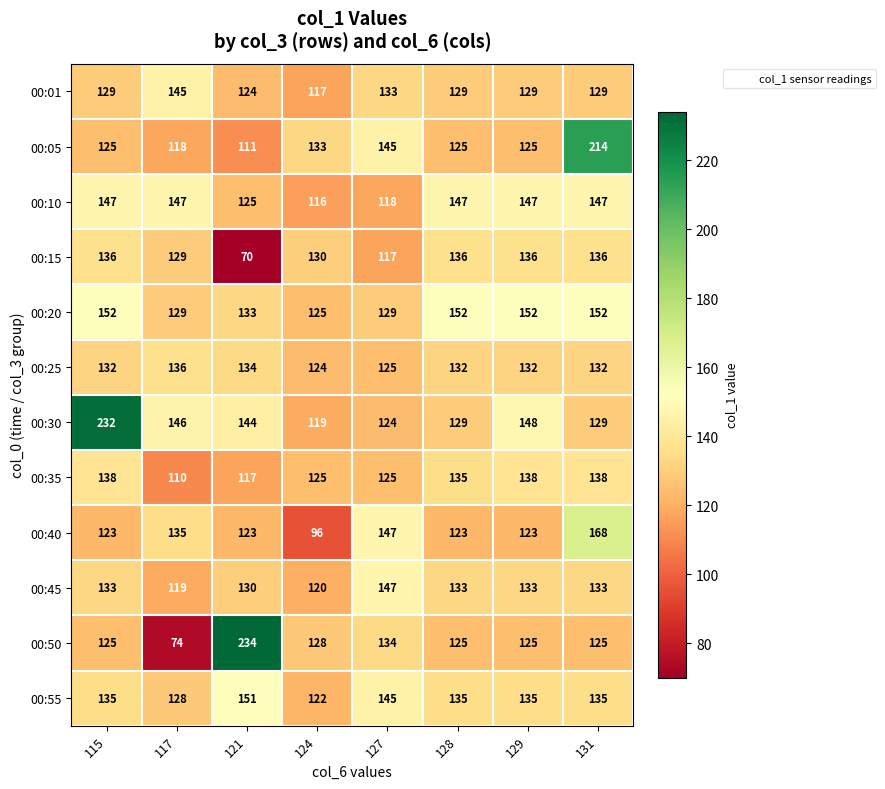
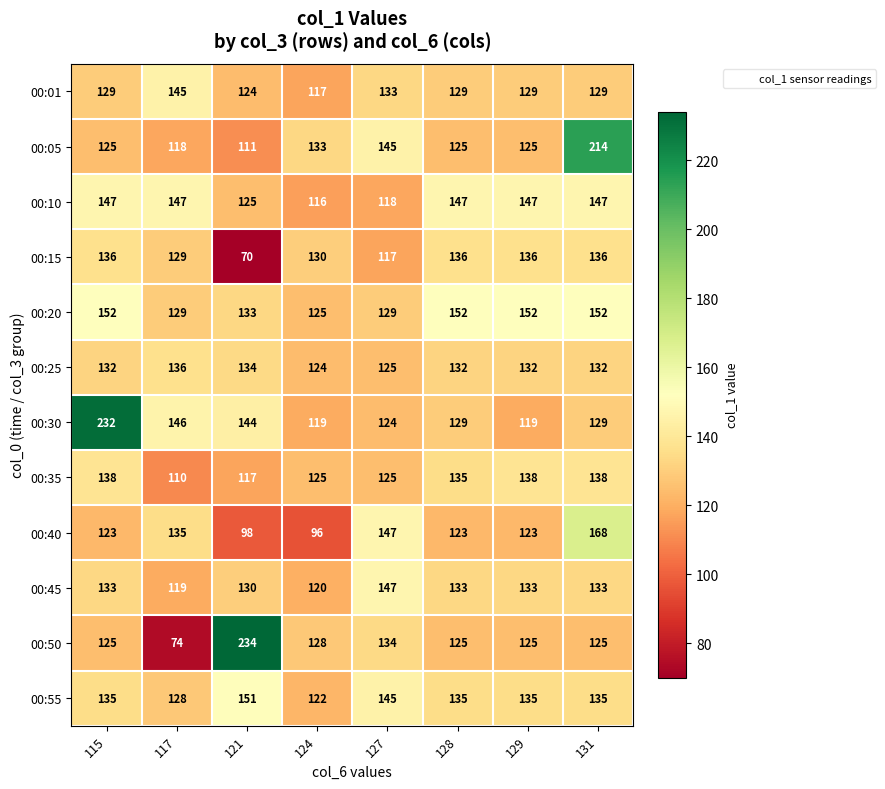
  {
    "00:01": {
      "115": 129,
      "117": 145,
      "121": 124,
      "124": 117,
      "127": 133,
      "128": 129,
      "129": 129,
      "131": 129
    },
    "00:05": {
      "115": 125,
      "117": 118,
      "121": 111,
      "124": 133,
      "127": 145,
      "128": 125,
      "129": 125,
      "131": 214
    },
    "00:10": {
      "115": 147,
      "117": 147,
      "121": 125,
      "124": 116,
      "127": 118,
      "128": 147,
      "129": 147,
      "131": 147
    },
    "00:15": {
      "115": 136,
      "117": 129,
      "121": 70,
      "124": 130,
      "127": 117,
      "128": 136,
      "129": 136,
      "131": 136
    },
    "00:20": {
      "115": 152,
      "117": 129,
      "121": 133,
      "124": 125,
      "127": 129,
      "128": 152,
      "129": 152,
      "131": 152
    },
    "00:25": {
      "115": 132,
      "117": 136,
      "121": 134,
      "124": 124,
      "127": 125,
      "128": 132,
      "129": 132,
      "131": 132
    },
    "00:30": {
      "115": 232,
      "117": 146,
      "121": 144,
      "124": 119,
      "127": 124,
      "128": 129,
-     "129": 148,
+     "129": 119,
      "131": 129
    },
    "00:35": {
      "115": 138,
      "117": 110,
      "121": 117,
      "124": 125,
      "127": 125,
      "128": 135,
      "129": 138,
      "131": 138
    },
    "00:40": {
      "115": 123,
      "117": 135,
-     "121": 123,
+     "121": 98,
      "124": 96,
      "127": 147,
      "128": 123,
      "129": 123,
      "131": 168
    },
    "00:45": {
      "115": 133,
      "117": 119,
      "121": 130,
      "124": 120,
      "127": 147,
      "128": 133,
      "129": 133,
      "131": 133
    },
    "00:50": {
      "115": 125,
      "117": 74,
      "121": 234,
      "124": 128,
      "127": 134,
      "128": 125,
      "129": 125,
      "131": 125
    },
    "00:55": {
      "115": 135,
      "117": 128,
      "121": 151,
      "124": 122,
      "127": 145,
      "128": 135,
      "129": 135,
      "131": 135
    }
  }
